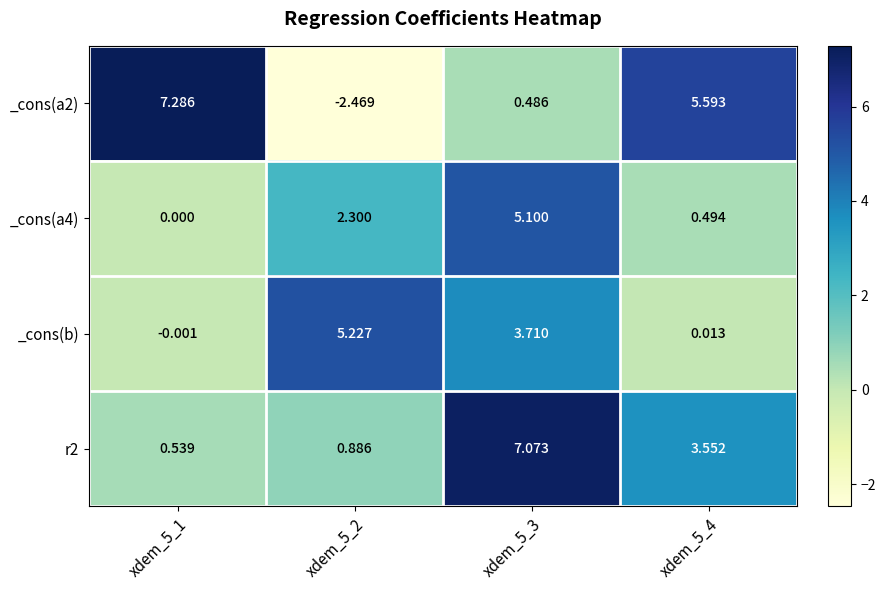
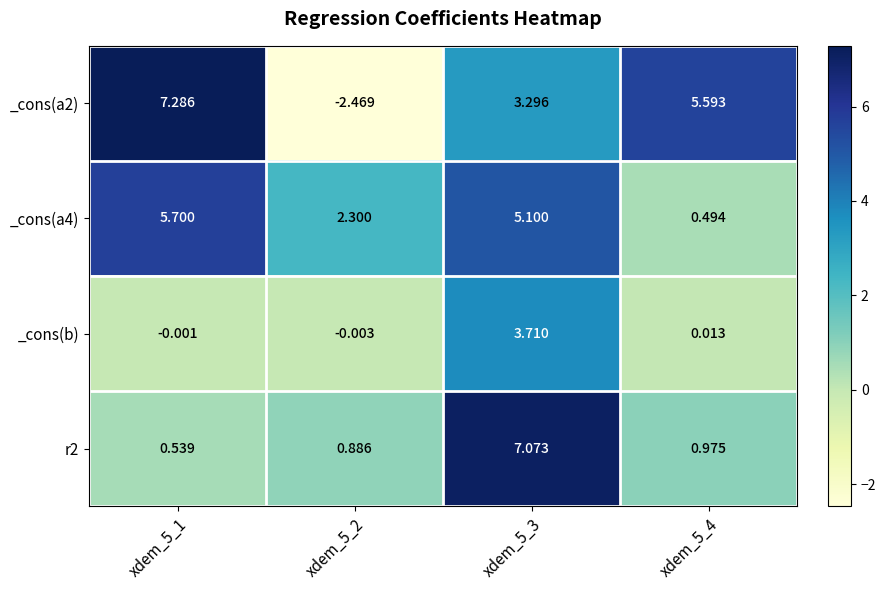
  {
    "_cons(a2)": {
      "xdem_5_1": 7.286,
      "xdem_5_2": -2.469,
-     "xdem_5_3": 0.486,
+     "xdem_5_3": 3.296,
      "xdem_5_4": 5.593
    },
    "_cons(a4)": {
-     "xdem_5_1": 0.000,
+     "xdem_5_1": 5.700,
      "xdem_5_2": 2.300,
      "xdem_5_3": 5.100,
      "xdem_5_4": 0.494
    },
    "_cons(b)": {
      "xdem_5_1": -0.001,
-     "xdem_5_2": 5.227,
+     "xdem_5_2": -0.003,
      "xdem_5_3": 3.710,
      "xdem_5_4": 0.013
    },
    "r2": {
      "xdem_5_1": 0.539,
      "xdem_5_2": 0.886,
      "xdem_5_3": 7.073,
-     "xdem_5_4": 3.552
+     "xdem_5_4": 0.975
    }
  }
